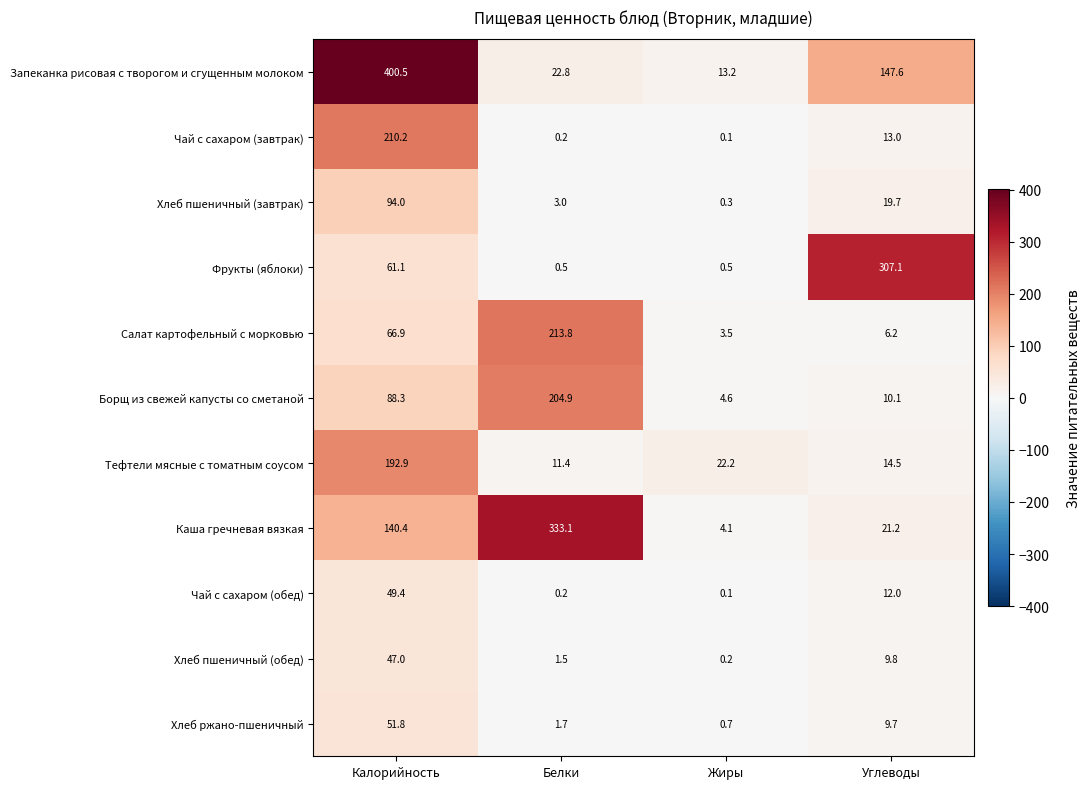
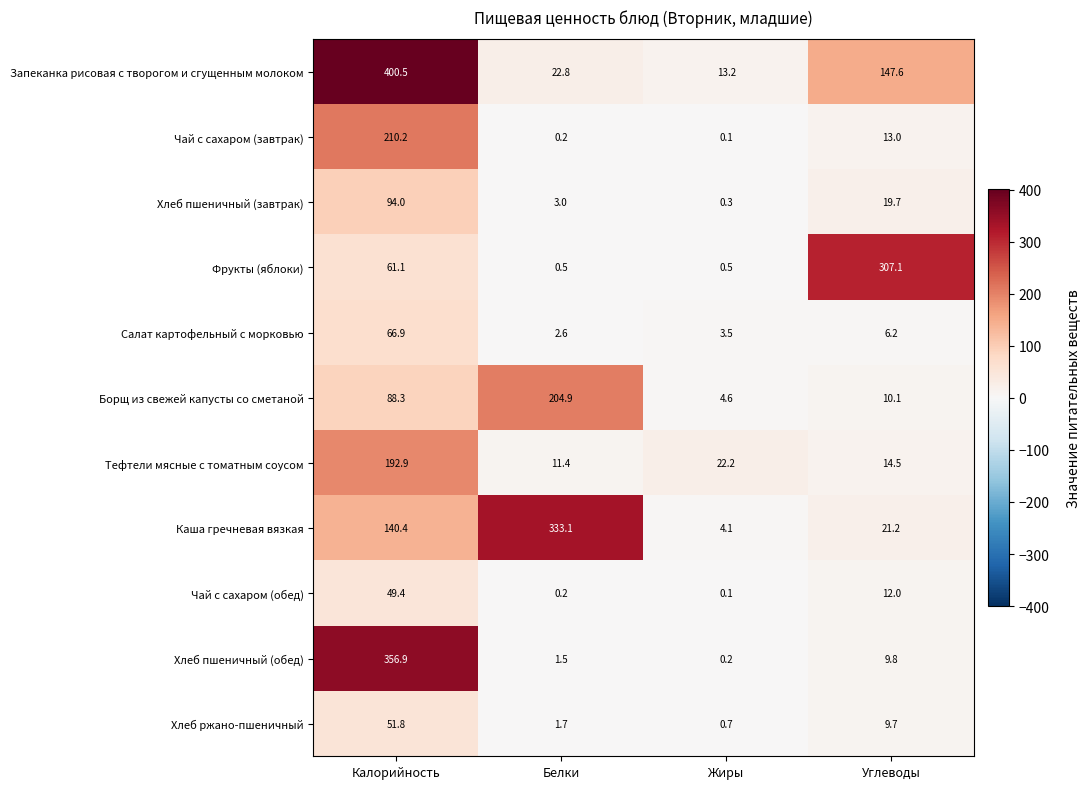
  {
    "Запеканка рисовая с творогом и сгущенным молоком": {
      "Калорийность": 400.5,
      "Белки": 22.8,
      "Жиры": 13.2,
      "Углеводы": 147.6
    },
    "Чай с сахаром (завтрак)": {
      "Калорийность": 210.2,
      "Белки": 0.2,
      "Жиры": 0.1,
      "Углеводы": 13.0
    },
    "Хлеб пшеничный (завтрак)": {
      "Калорийность": 94.0,
      "Белки": 3.0,
      "Жиры": 0.3,
      "Углеводы": 19.7
    },
    "Фрукты (яблоки)": {
      "Калорийность": 61.1,
      "Белки": 0.5,
      "Жиры": 0.5,
      "Углеводы": 307.1
    },
    "Салат картофельный с морковью": {
      "Калорийность": 66.9,
-     "Белки": 213.8,
+     "Белки": 2.6,
      "Жиры": 3.5,
      "Углеводы": 6.2
    },
    "Борщ из свежей капусты со сметаной": {
      "Калорийность": 88.3,
      "Белки": 204.9,
      "Жиры": 4.6,
      "Углеводы": 10.1
    },
    "Тефтели мясные с томатным соусом": {
      "Калорийность": 192.9,
      "Белки": 11.4,
      "Жиры": 22.2,
      "Углеводы": 14.5
    },
    "Каша гречневая вязкая": {
      "Калорийность": 140.4,
      "Белки": 333.1,
      "Жиры": 4.1,
      "Углеводы": 21.2
    },
    "Чай с сахаром (обед)": {
      "Калорийность": 49.4,
      "Белки": 0.2,
      "Жиры": 0.1,
      "Углеводы": 12.0
    },
    "Хлеб пшеничный (обед)": {
-     "Калорийность": 47.0,
+     "Калорийность": 356.9,
      "Белки": 1.5,
      "Жиры": 0.2,
      "Углеводы": 9.8
    },
    "Хлеб ржано-пшеничный": {
      "Калорийность": 51.8,
      "Белки": 1.7,
      "Жиры": 0.7,
      "Углеводы": 9.7
    }
  }
